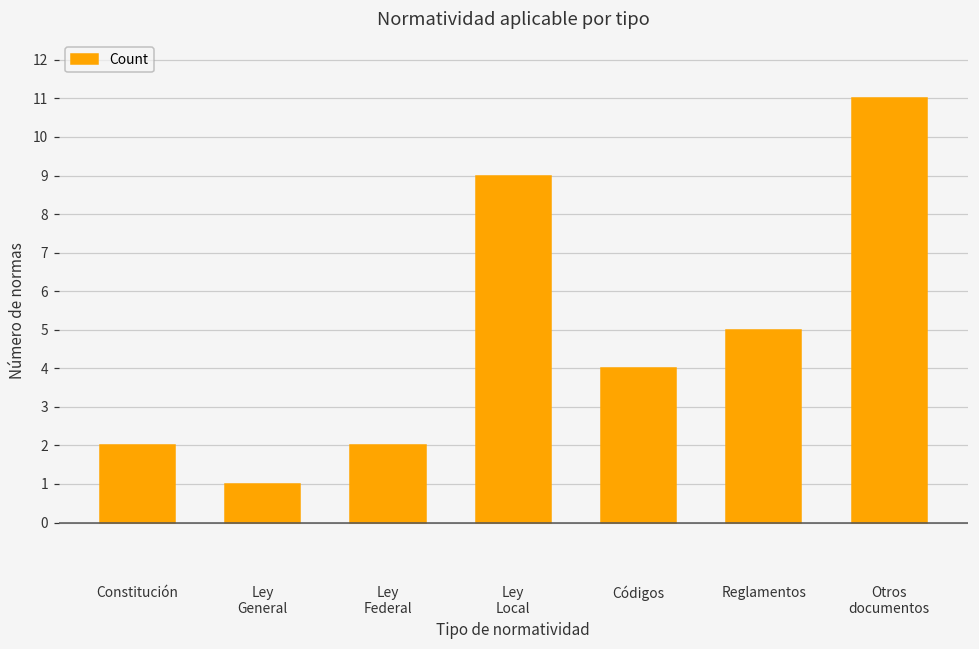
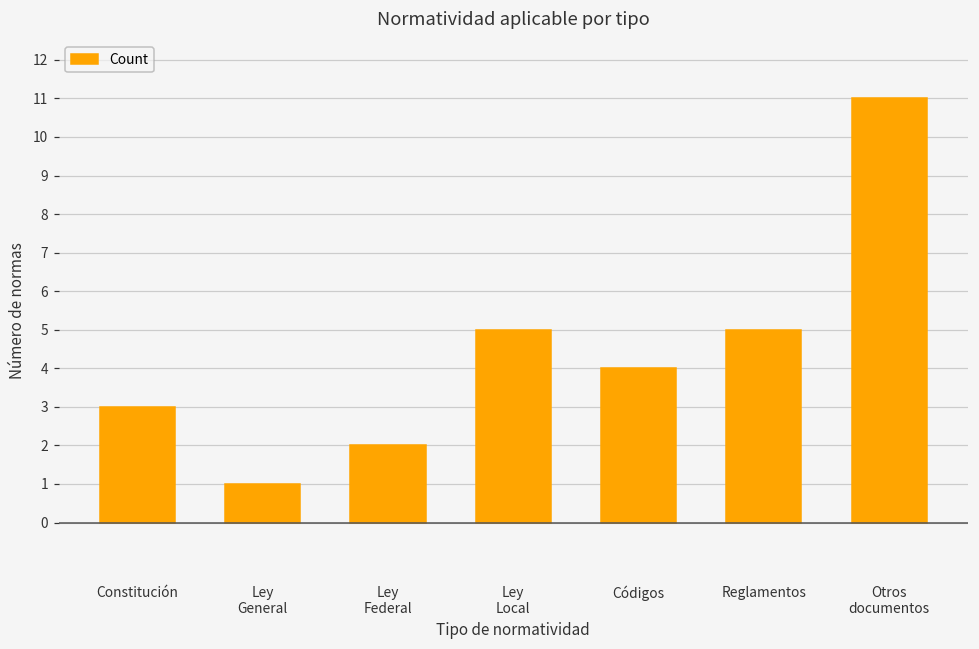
  {
-   "Constitución": 2,
+   "Constitución": 3,
    "Ley General": 1,
    "Ley Federal": 2,
-   "Ley Local": 9,
+   "Ley Local": 5,
    "Códigos": 4,
    "Reglamentos": 5,
    "Otros documentos": 11
  }
